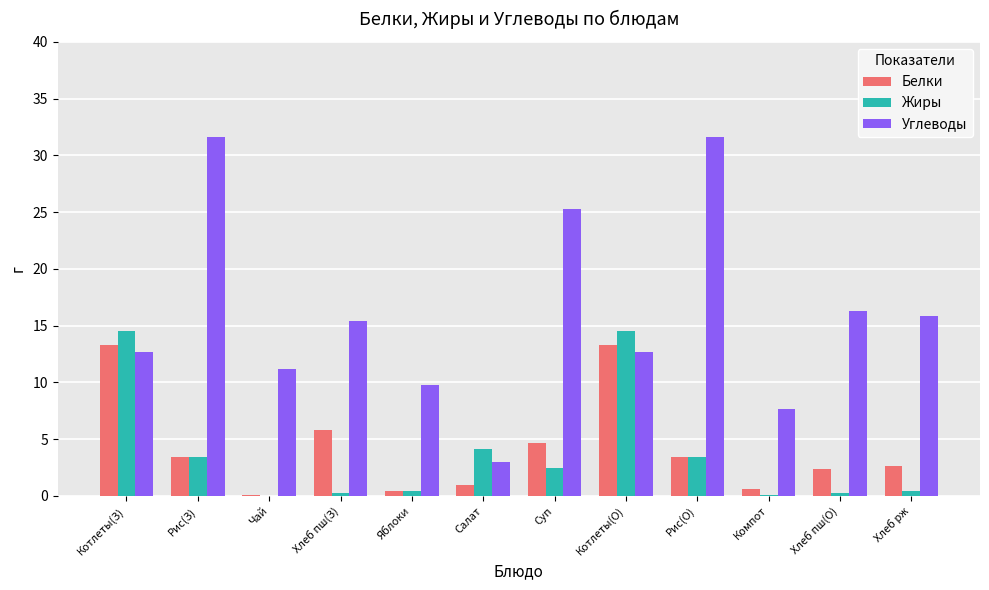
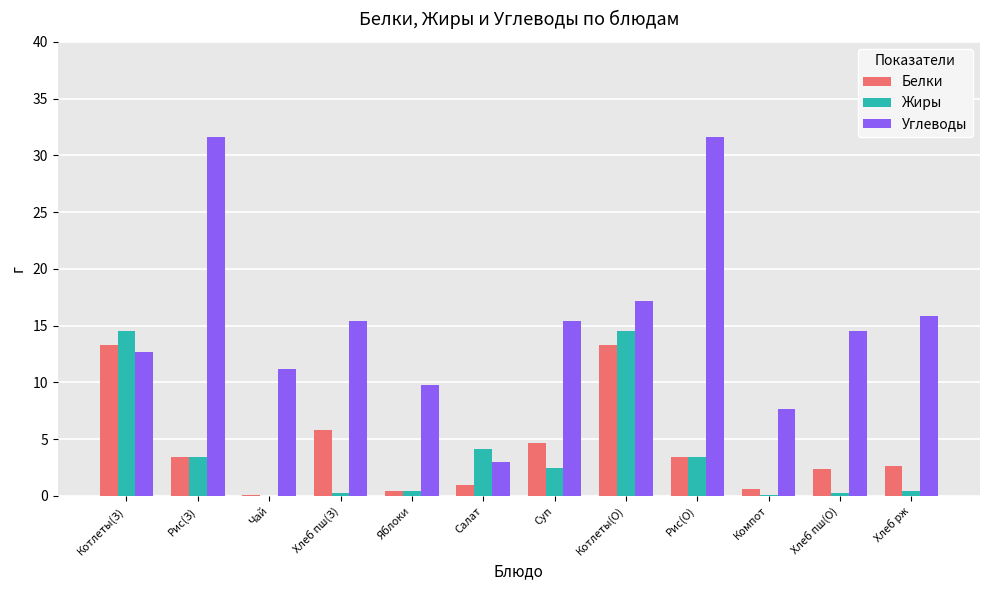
  {
    "Белки": {
      "Котлеты(З)": 13.3,
      "Рис(З)": 3.5,
      "Хлеб пш(З)": 5.8,
      "Яблоки": 0.4,
      "Салат": 1.0,
      "Суп": 4.7,
      "Котлеты(О)": 13.3,
      "Рис(О)": 3.5,
      "Компот": 0.6,
      "Хлеб пш(О)": 2.4,
      "Хлеб рж": 2.6
    },
    "Жиры": {
      "Котлеты(З)": 14.5,
      "Рис(З)": 3.5,
      "Хлеб пш(З)": 0.3,
      "Яблоки": 0.4,
      "Салат": 4.1,
      "Суп": 2.4,
      "Котлеты(О)": 14.5,
      "Рис(О)": 3.5,
      "Хлеб пш(О)": 0.3,
      "Хлеб рж": 0.5
    },
    "Углеводы": {
      "Котлеты(З)": 12.7,
      "Рис(З)": 31.6,
      "Чай": 11.2,
      "Хлеб пш(З)": 15.4,
      "Яблоки": 9.8,
      "Салат": 3.0,
-     "Суп": 25.3,
-     "Котлеты(О)": 12.7,
+     "Суп": 15.4,
+     "Котлеты(О)": 17.2,
      "Рис(О)": 31.6,
      "Компот": 7.7,
-     "Хлеб пш(О)": 16.3,
+     "Хлеб пш(О)": 14.5,
      "Хлеб рж": 15.9
    }
  }
